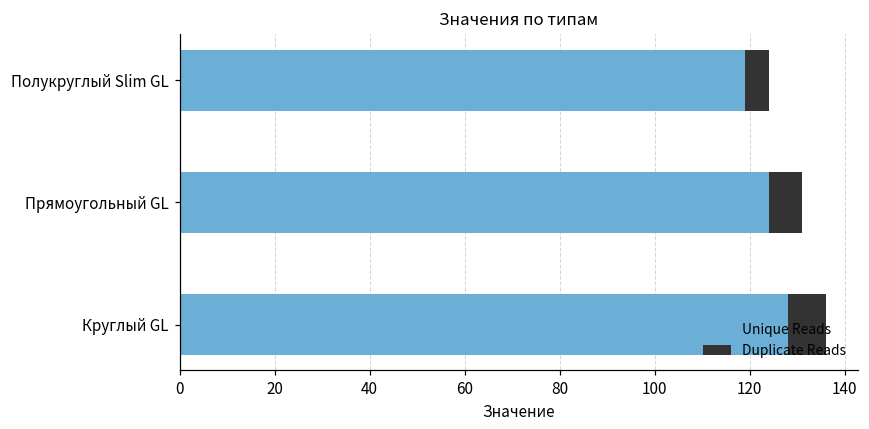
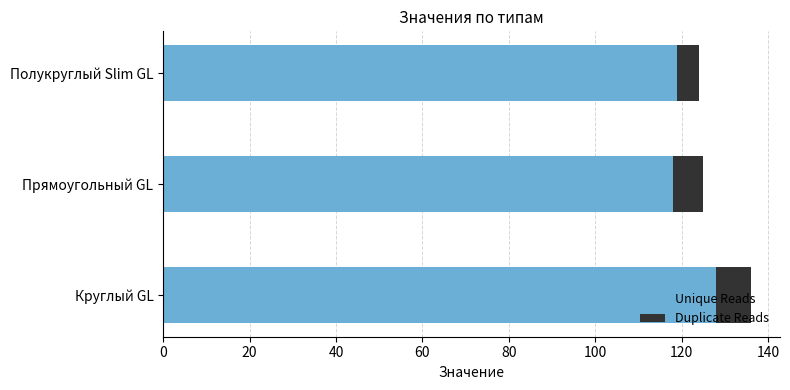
  {
    "Unique Reads": {
      "Полукруглый Slim GL": 119,
-     "Прямоугольный GL": 124,
+     "Прямоугольный GL": 118,
      "Круглый GL": 128
    },
    "Duplicate Reads": {
      "Полукруглый Slim GL": 5,
      "Прямоугольный GL": 7,
      "Круглый GL": 8
    }
  }
